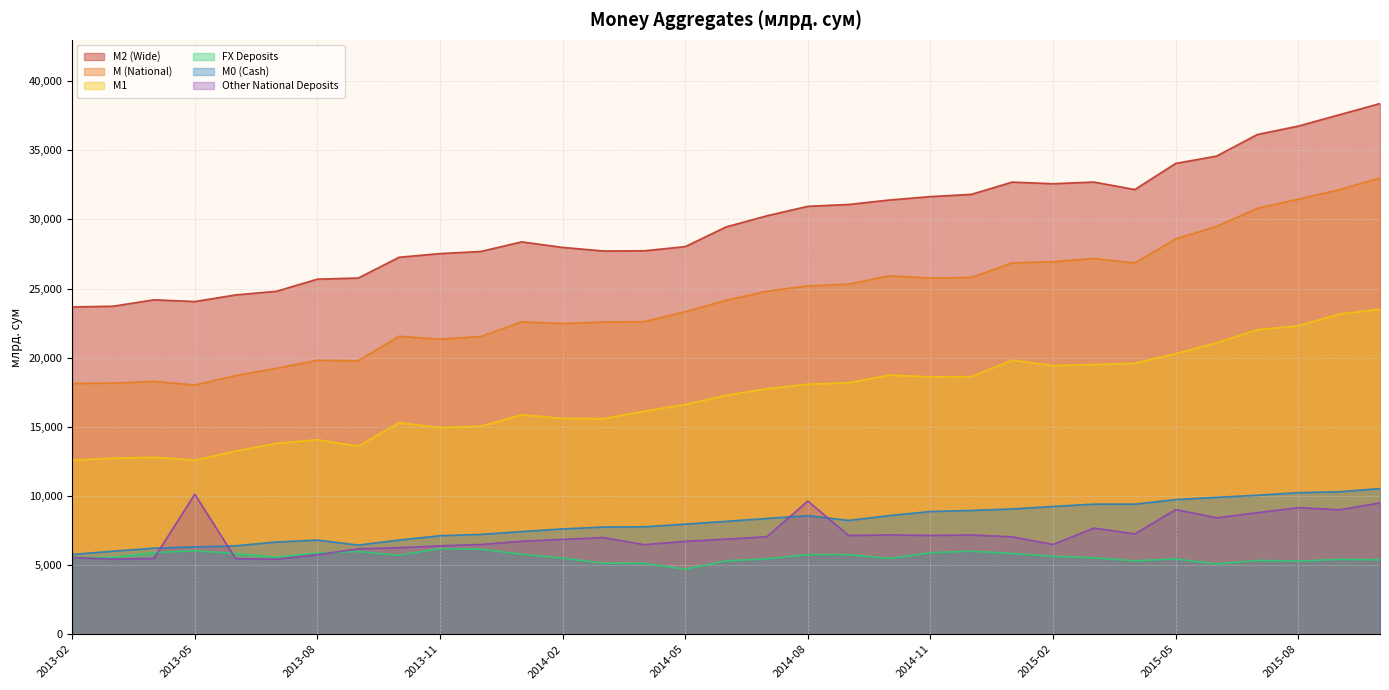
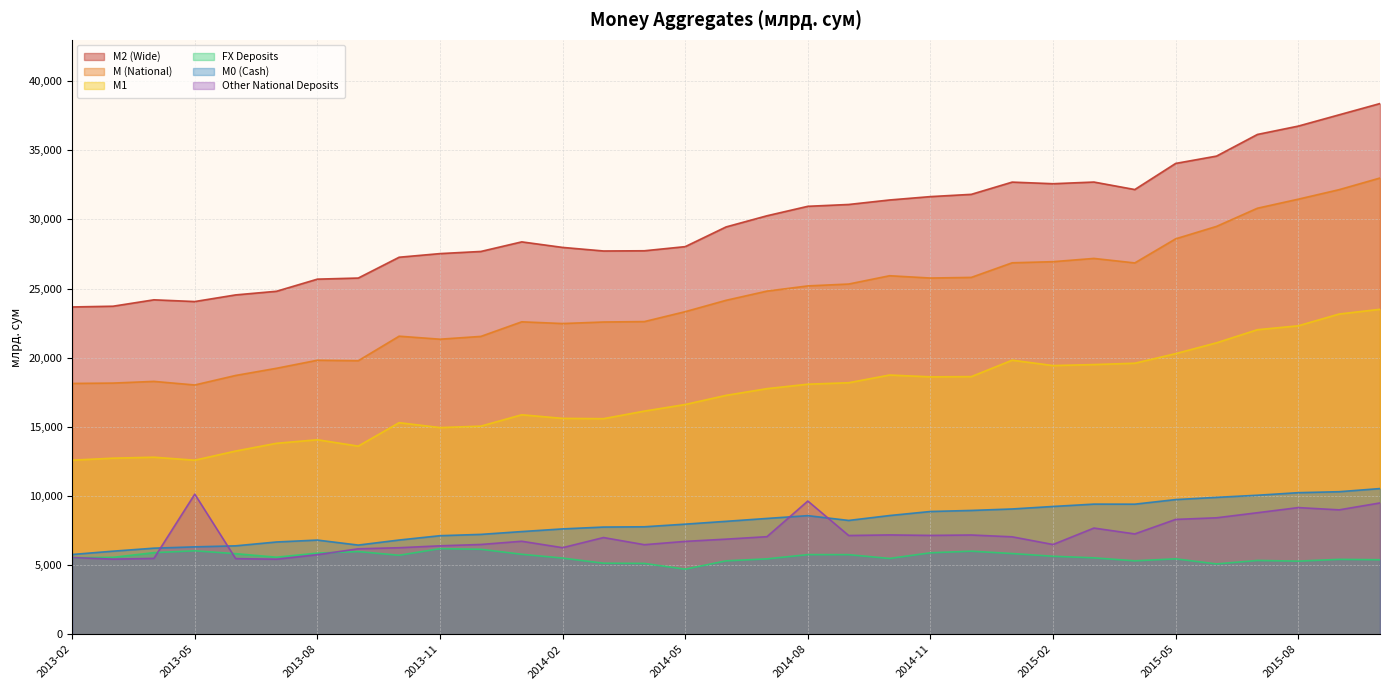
  {
    "Other National Deposits": {
      "2013-05": "10,100",
      "2013-11": "6,400",
-     "2014-02": "6,900",
+     "2014-02": "6,300",
      "2014-05": "6,700",
      "2014-08": "9,600",
      "2014-11": "7,100",
      "2015-02": "6,500",
-     "2015-05": "9,000",
+     "2015-05": "8,300",
      "2015-08": "9,200"
    }
  }
